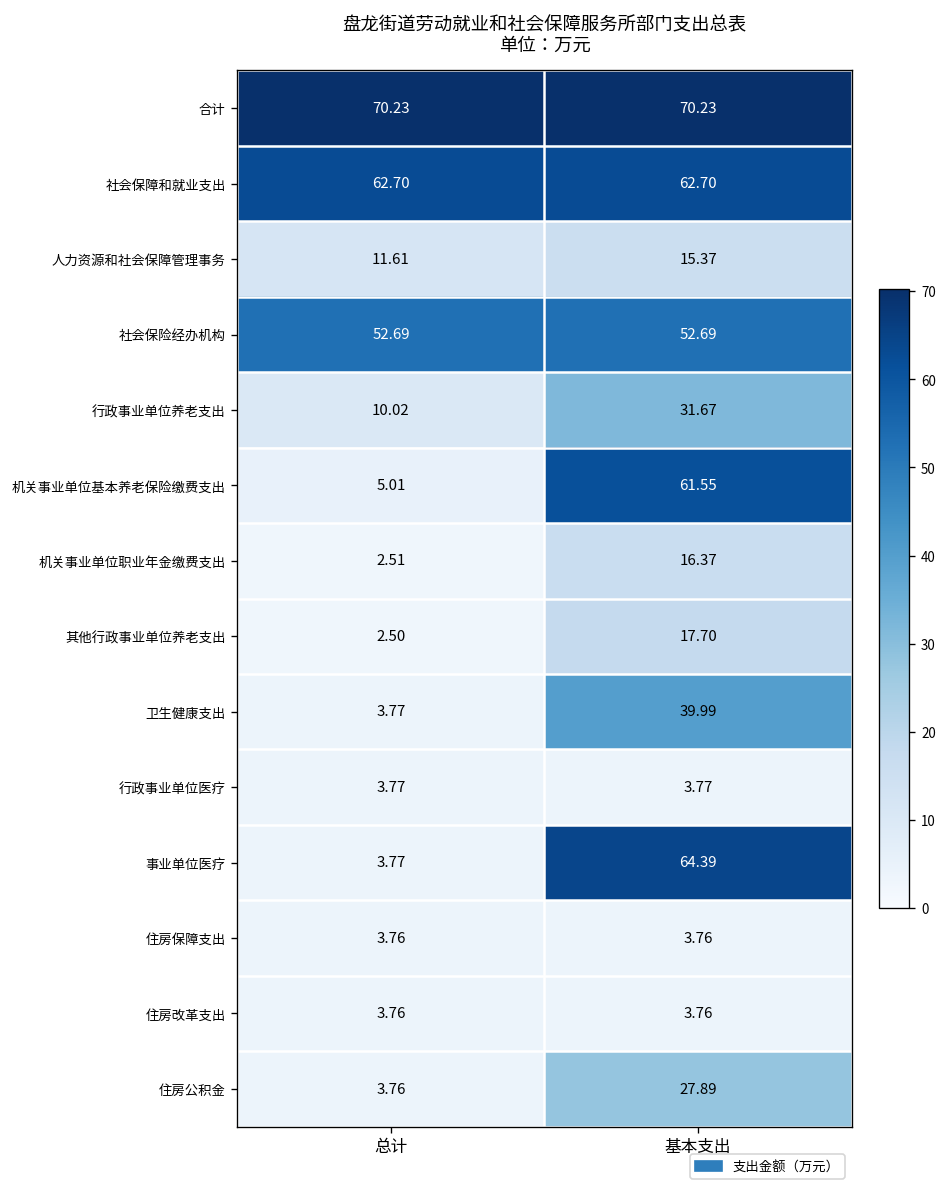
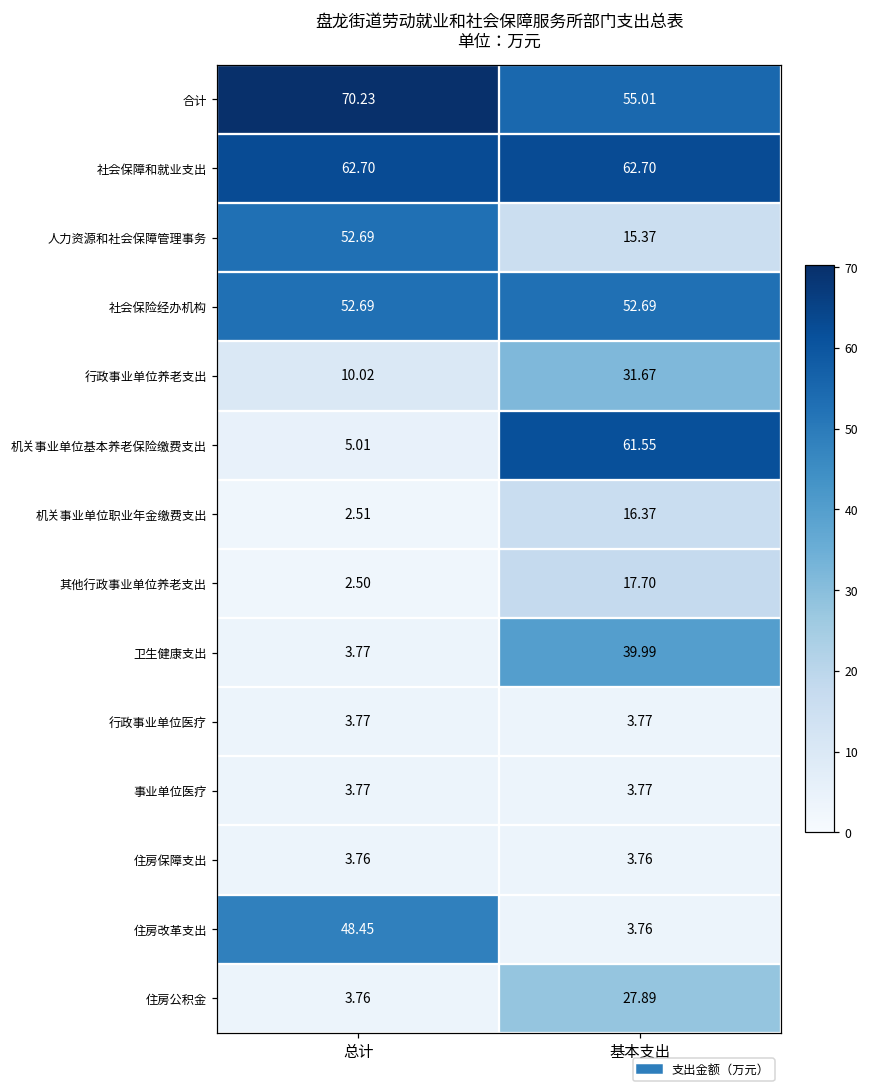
  {
    "合计": {
      "总计": 70.23,
-     "基本支出": 70.23
+     "基本支出": 55.01
    },
    "社会保障和就业支出": {
      "总计": 62.70,
      "基本支出": 62.70
    },
    "人力资源和社会保障管理事务": {
-     "总计": 11.61,
+     "总计": 52.69,
      "基本支出": 15.37
    },
    "社会保险经办机构": {
      "总计": 52.69,
      "基本支出": 52.69
    },
    "行政事业单位养老支出": {
      "总计": 10.02,
      "基本支出": 31.67
    },
    "机关事业单位基本养老保险缴费支出": {
      "总计": 5.01,
      "基本支出": 61.55
    },
    "机关事业单位职业年金缴费支出": {
      "总计": 2.51,
      "基本支出": 16.37
    },
    "其他行政事业单位养老支出": {
      "总计": 2.50,
      "基本支出": 17.70
    },
    "卫生健康支出": {
      "总计": 3.77,
      "基本支出": 39.99
    },
    "行政事业单位医疗": {
      "总计": 3.77,
      "基本支出": 3.77
    },
    "事业单位医疗": {
      "总计": 3.77,
-     "基本支出": 64.39
+     "基本支出": 3.77
    },
    "住房保障支出": {
      "总计": 3.76,
      "基本支出": 3.76
    },
    "住房改革支出": {
-     "总计": 3.76,
+     "总计": 48.45,
      "基本支出": 3.76
    },
    "住房公积金": {
      "总计": 3.76,
      "基本支出": 27.89
    }
  }
